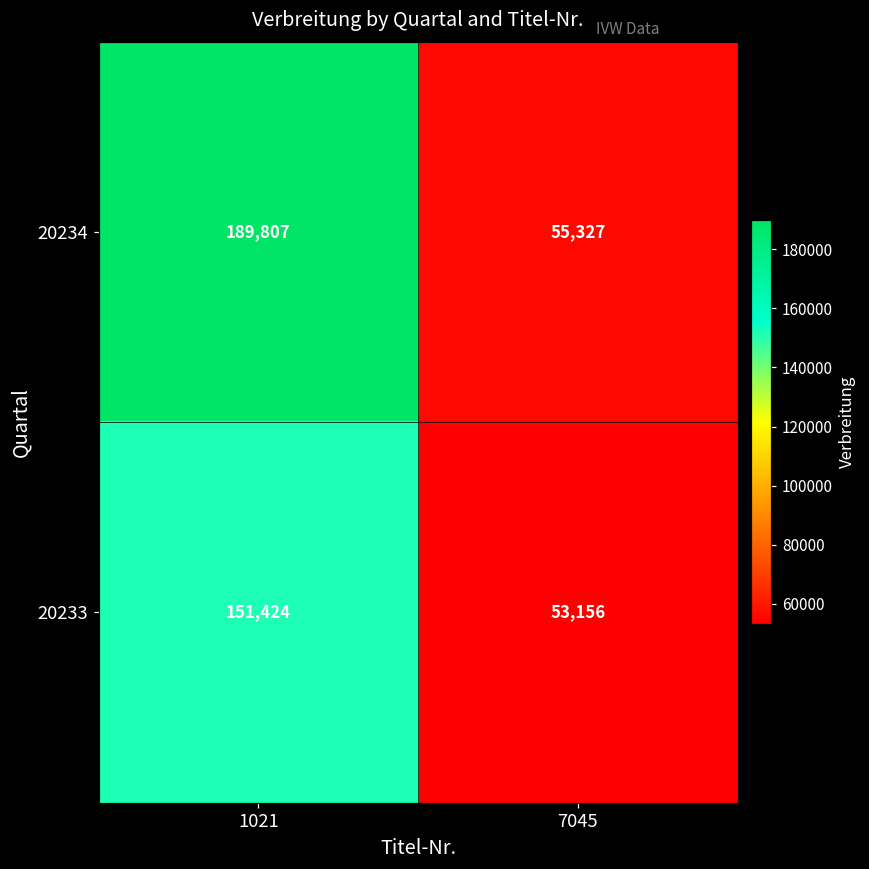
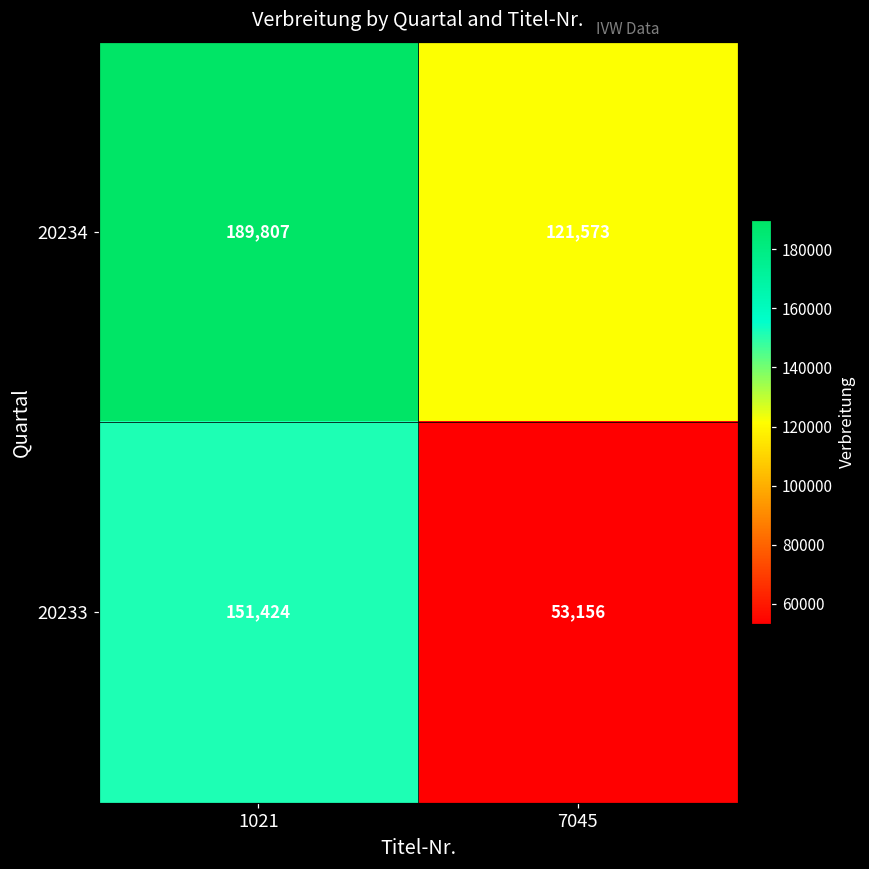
  {
    "20234": {
      "1021": "189,807",
-     "7045": "55,327"
+     "7045": "121,573"
    },
    "20233": {
      "1021": "151,424",
      "7045": "53,156"
    }
  }
